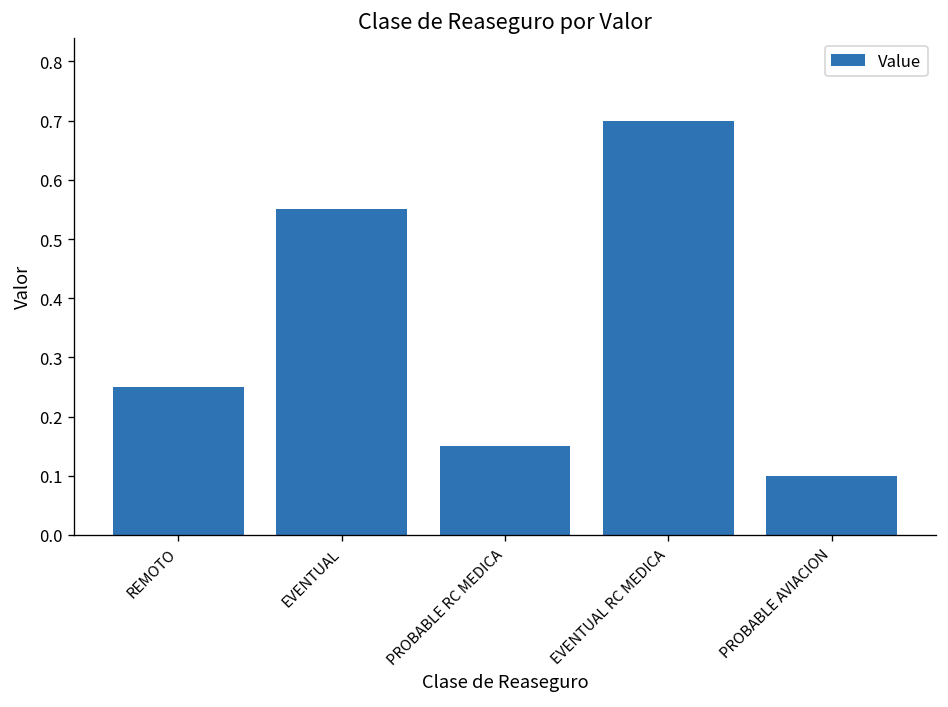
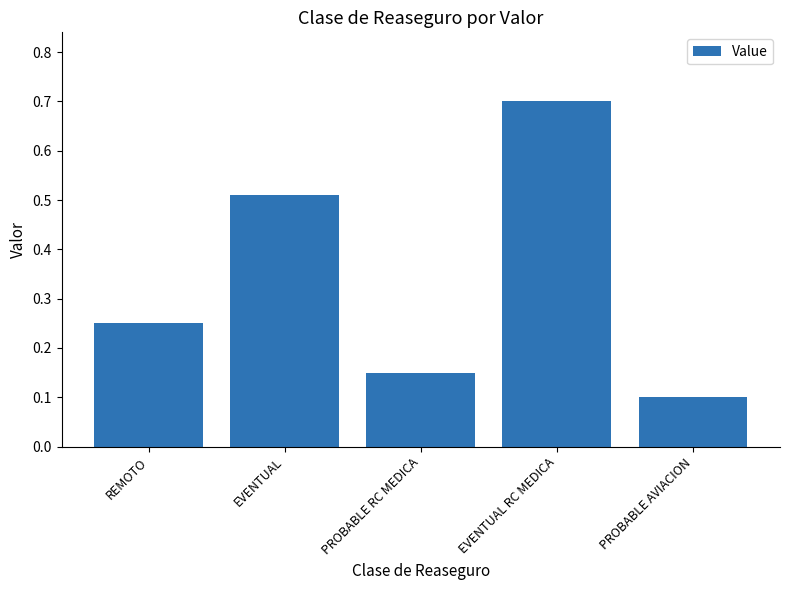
  {
    "REMOTO": 0.25,
-   "EVENTUAL": 0.55,
+   "EVENTUAL": 0.51,
    "PROBABLE RC MEDICA": 0.15,
    "EVENTUAL RC MEDICA": 0.70,
    "PROBABLE AVIACION": 0.10
  }
